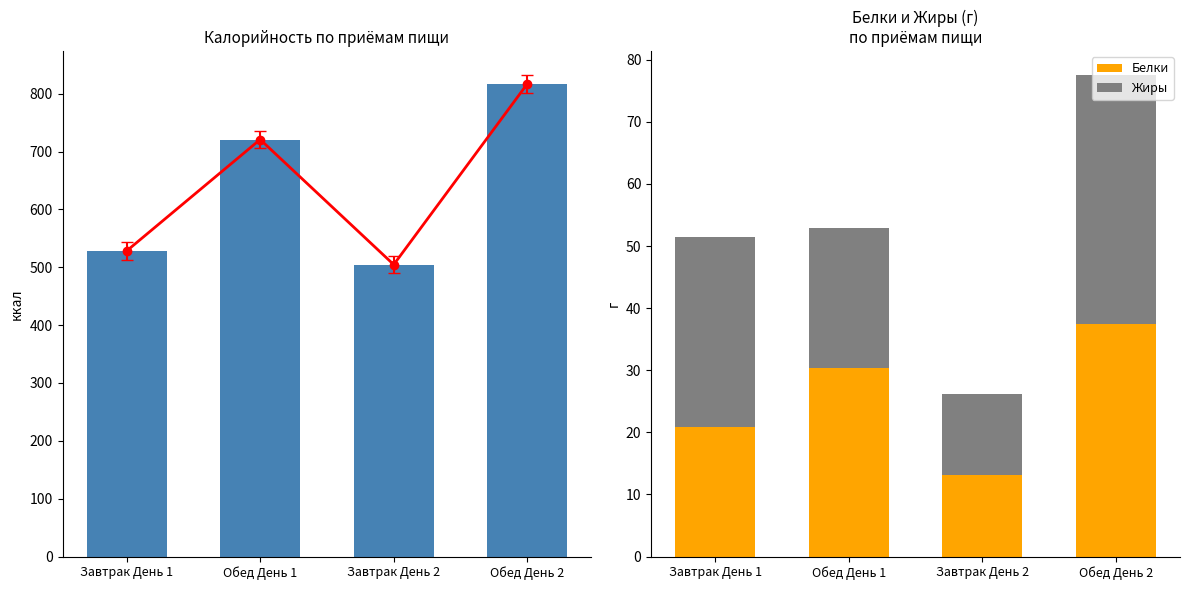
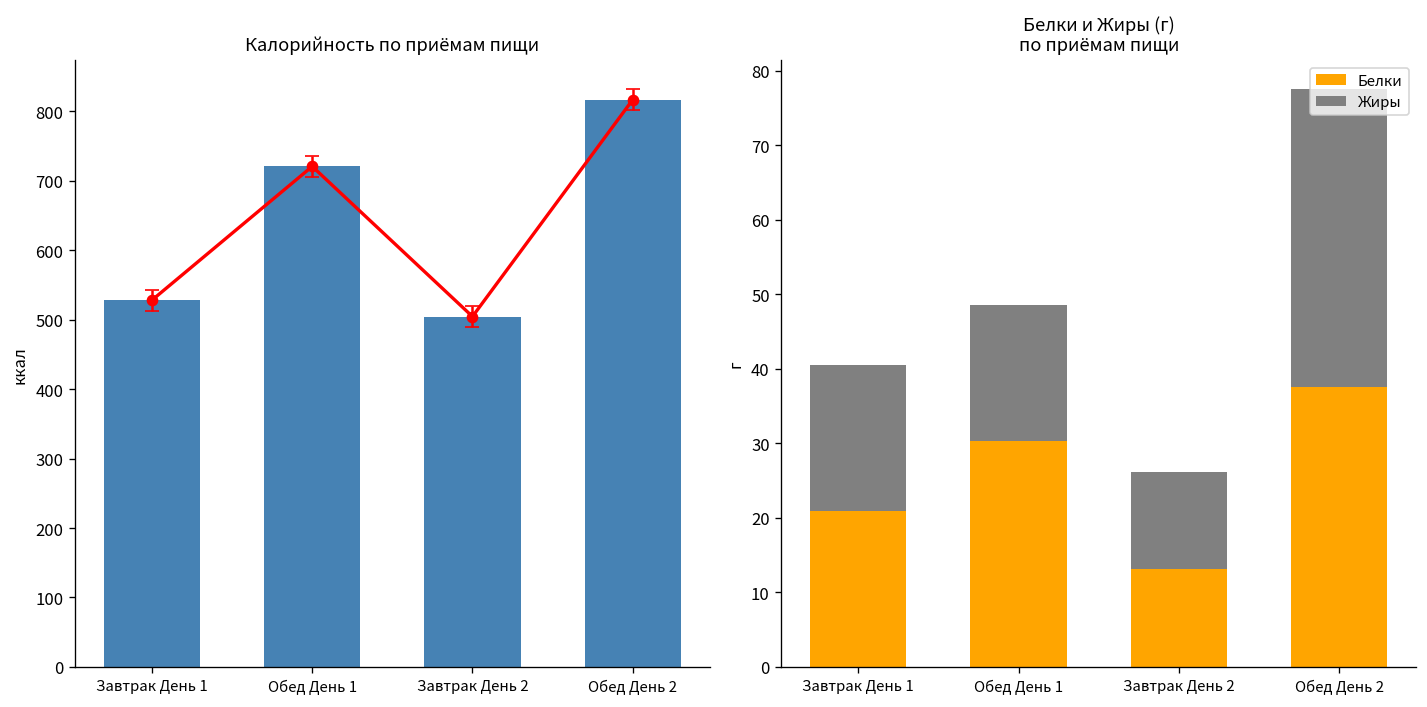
  {
    "Белки и Жиры (г) по приёмам пищи": {
      "Белки": {
        "Завтрак День 1": 21,
        "Обед День 1": 30,
        "Завтрак День 2": 13,
        "Обед День 2": 38
      },
      "Жиры": {
-       "Завтрак День 1": 31,
-       "Обед День 1": 23,
+       "Завтрак День 1": 20,
+       "Обед День 1": 18,
        "Завтрак День 2": 13
      }
    }
  }
